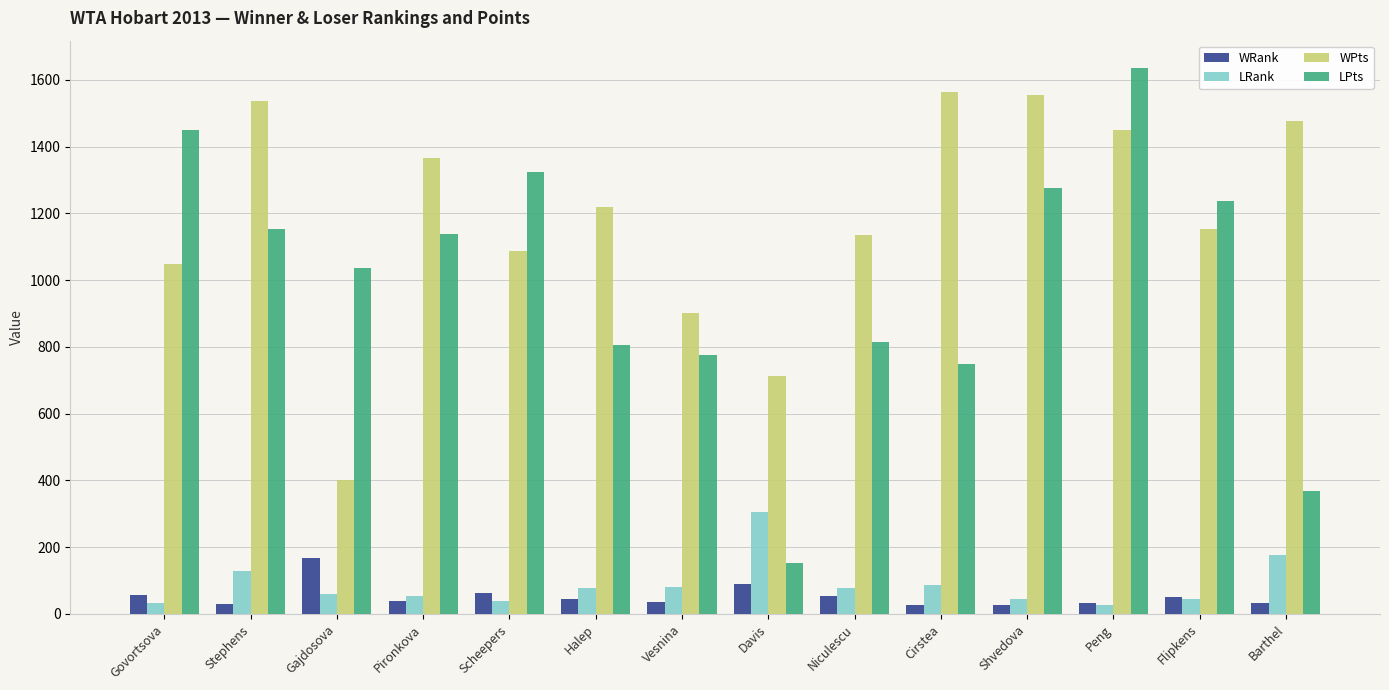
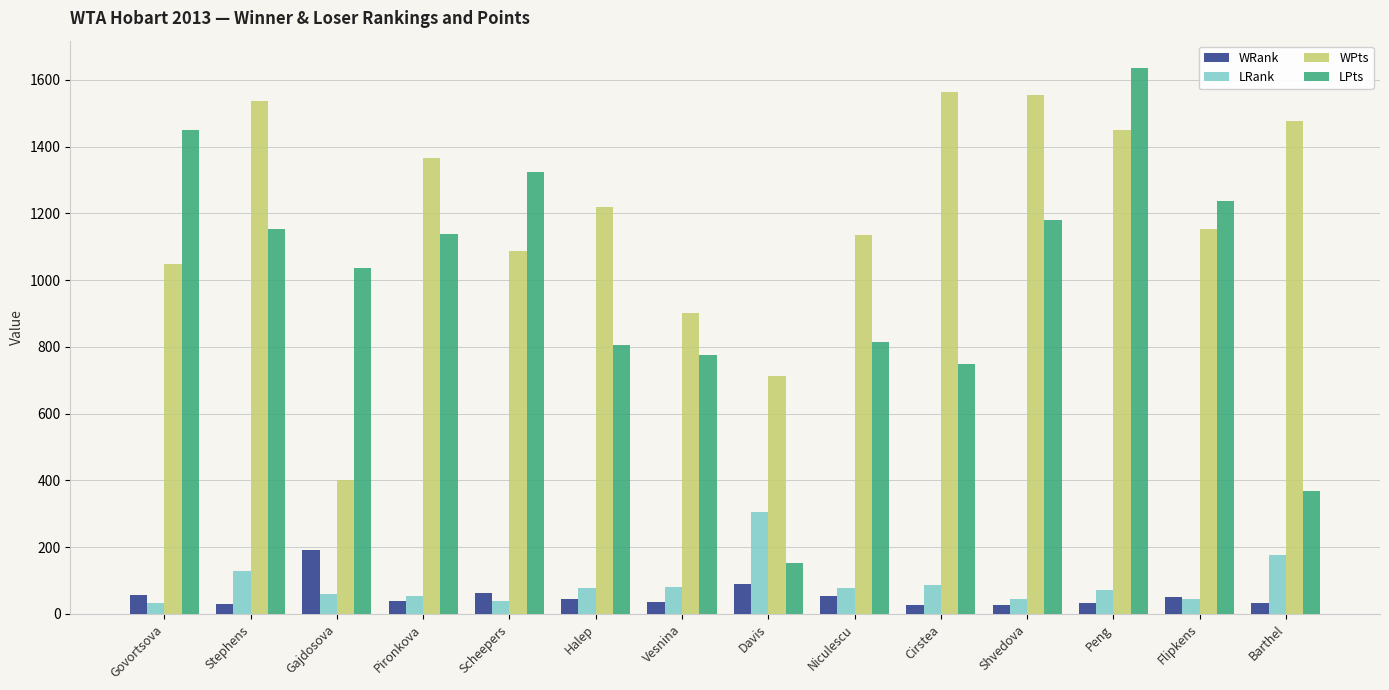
  {
    "WRank": {
      "Govortsova": 60,
      "Stephens": 30,
-     "Gajdosova": 170,
+     "Gajdosova": 190,
      "Pironkova": 40,
      "Scheepers": 60,
      "Halep": 50,
      "Vesnina": 40,
      "Davis": 90,
      "Niculescu": 50,
      "Cirstea": 30,
      "Shvedova": 30,
      "Peng": 30,
      "Flipkens": 50,
      "Barthel": 30
    },
    "LRank": {
      "Govortsova": 30,
      "Stephens": 130,
      "Gajdosova": 60,
      "Pironkova": 50,
      "Scheepers": 40,
      "Halep": 80,
      "Vesnina": 80,
      "Davis": 310,
      "Niculescu": 80,
      "Cirstea": 90,
      "Shvedova": 50,
-     "Peng": 30,
+     "Peng": 70,
      "Flipkens": 40,
      "Barthel": 180
    },
    "WPts": {
      "Govortsova": 1050,
      "Stephens": 1540,
      "Gajdosova": 400,
      "Pironkova": 1370,
      "Scheepers": 1090,
      "Halep": 1220,
      "Vesnina": 900,
      "Davis": 710,
      "Niculescu": 1140,
      "Cirstea": 1570,
      "Shvedova": 1560,
      "Peng": 1450,
      "Flipkens": 1150,
      "Barthel": 1480
    },
    "LPts": {
      "Govortsova": 1450,
      "Stephens": 1150,
      "Gajdosova": 1040,
      "Pironkova": 1140,
      "Scheepers": 1330,
      "Halep": 810,
      "Vesnina": 780,
      "Davis": 150,
      "Niculescu": 820,
      "Cirstea": 750,
-     "Shvedova": 1280,
+     "Shvedova": 1180,
      "Peng": 1640,
      "Flipkens": 1240,
      "Barthel": 370
    }
  }
